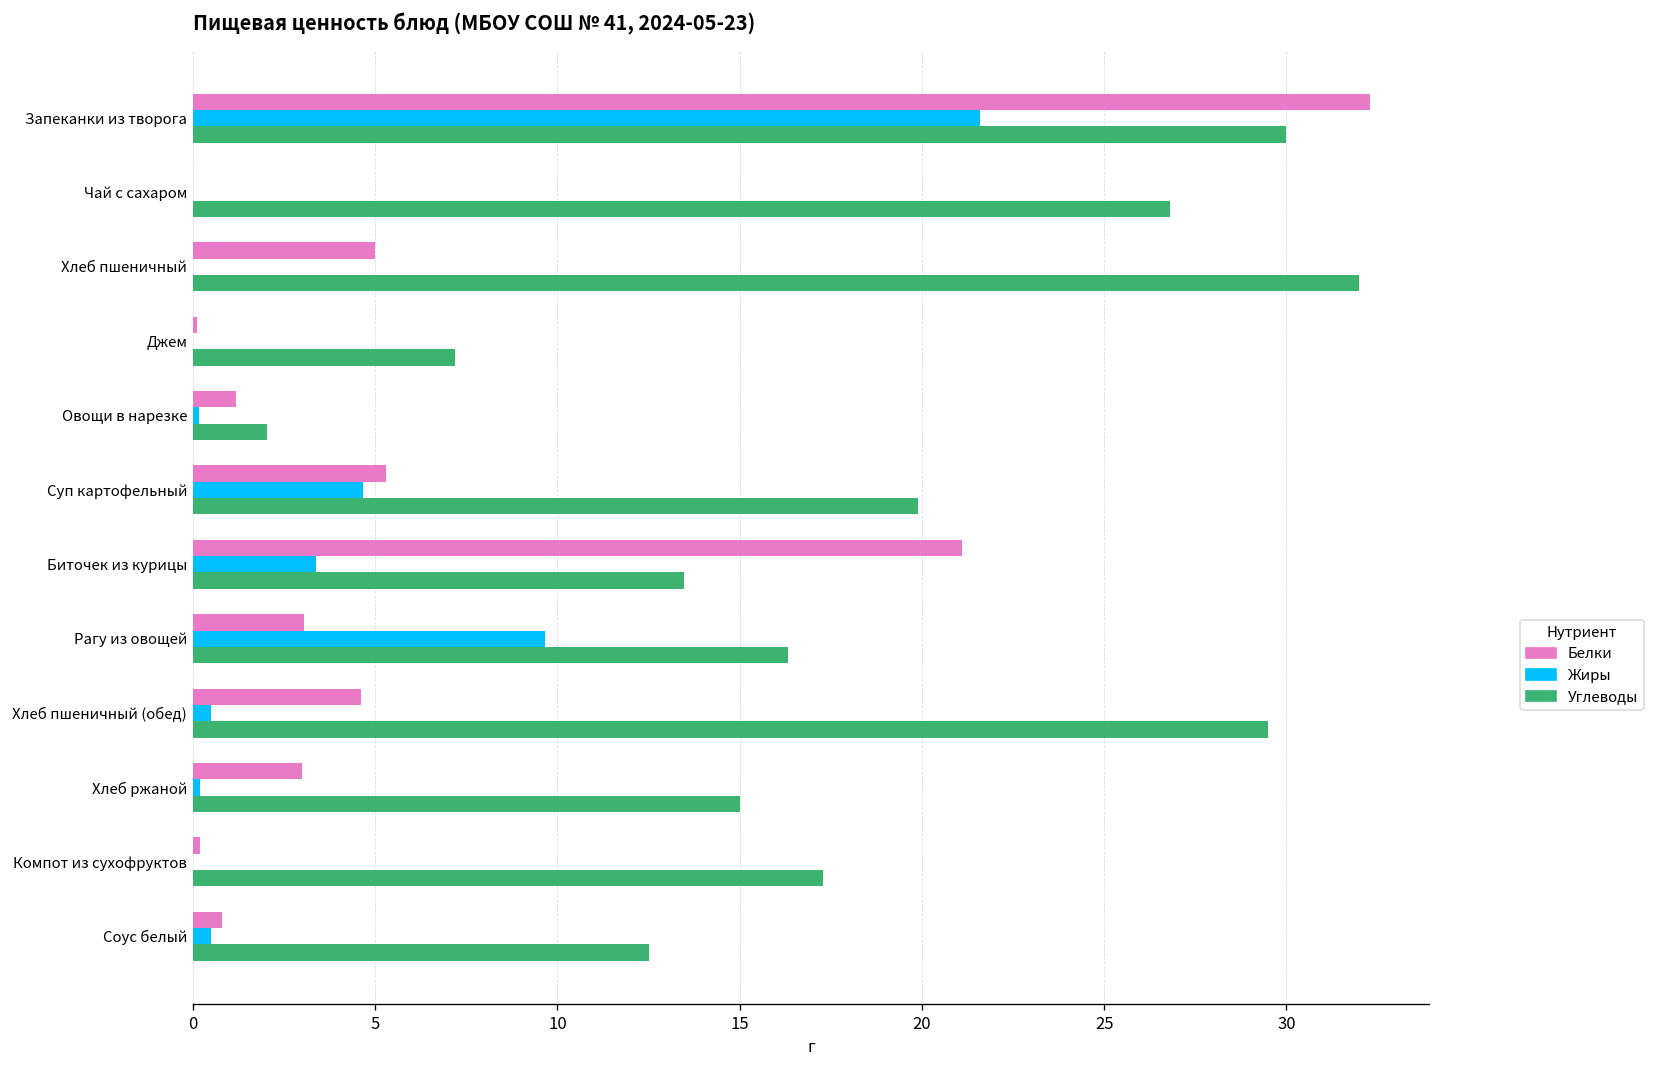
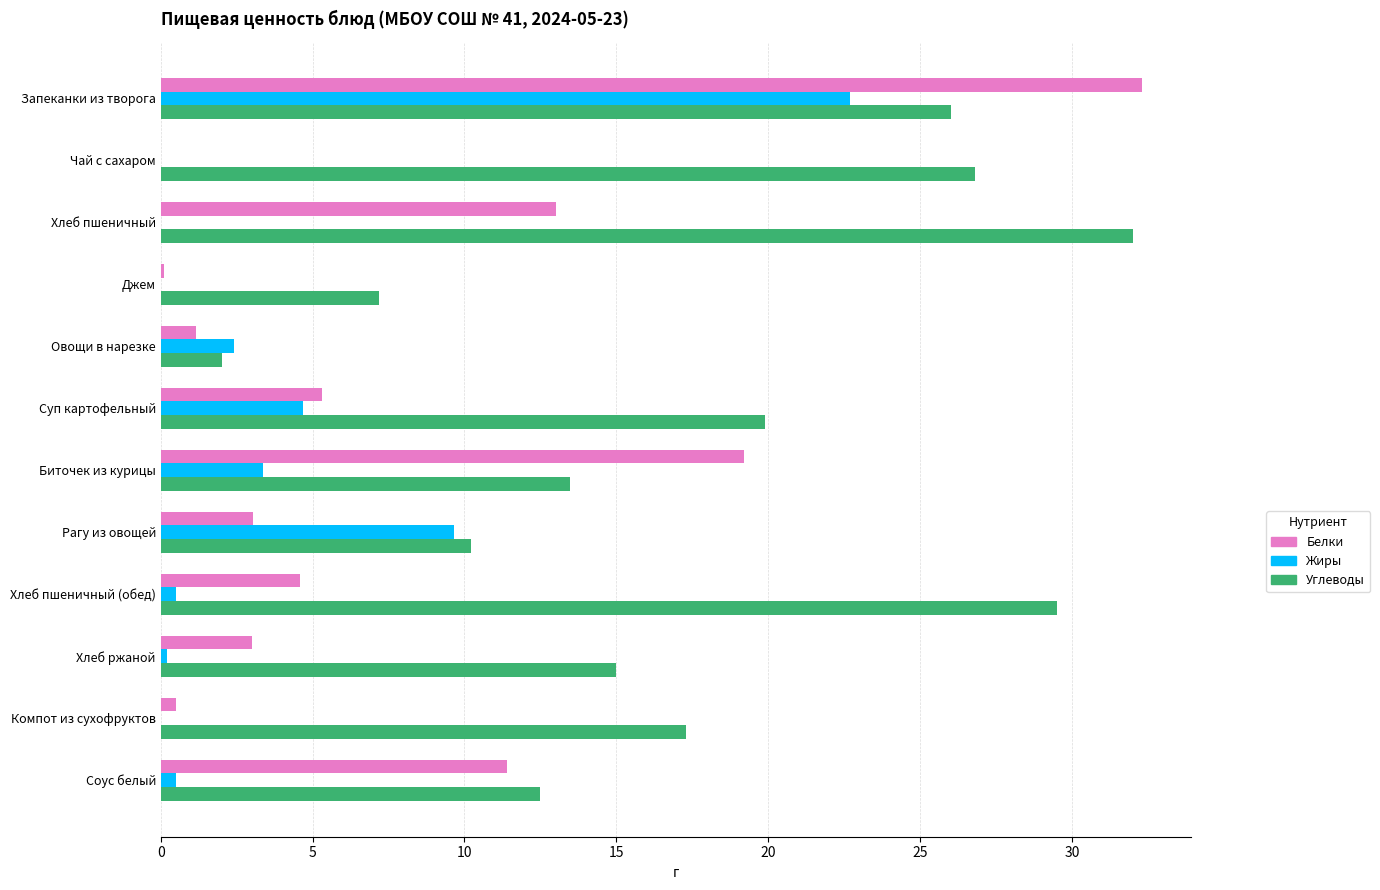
  {
    "Белки": {
      "Запеканки из творога": 32.3,
      "Чай с сахаром": 0.0,
-     "Хлеб пшеничный": 5,
+     "Хлеб пшеничный": 13,
      "Джем": 0.1,
      "Овощи в нарезке": 1.2,
      "Суп картофельный": 5.3,
-     "Биточек из курицы": 21.1,
+     "Биточек из курицы": 19.2,
      "Рагу из овощей": 3.0,
      "Хлеб пшеничный (обед)": 4.6,
      "Хлеб ржаной": 3.0,
-     "Компот из сухофруктов": 0.2,
-     "Соус белый": 0.8
+     "Компот из сухофруктов": 0.5,
+     "Соус белый": 11.4
    },
    "Жиры": {
-     "Запеканки из творога": 21.6,
+     "Запеканки из творога": 22.7,
      "Чай с сахаром": 0.0,
      "Хлеб пшеничный": 0.0,
      "Джем": 0.0,
-     "Овощи в нарезке": 0.2,
+     "Овощи в нарезке": 2.4,
      "Суп картофельный": 4.7,
      "Биточек из курицы": 3.4,
      "Рагу из овощей": 9.7,
      "Хлеб пшеничный (обед)": 0.5,
      "Хлеб ржаной": 0.2,
      "Компот из сухофруктов": 0.0,
      "Соус белый": 0.5
    },
    "Углеводы": {
-     "Запеканки из творога": 30,
+     "Запеканки из творога": 26,
      "Чай с сахаром": 26.8,
      "Хлеб пшеничный": 32.0,
      "Джем": 7.2,
      "Овощи в нарезке": 2.0,
      "Суп картофельный": 19.9,
      "Биточек из курицы": 13.5,
-     "Рагу из овощей": 16.3,
+     "Рагу из овощей": 10.2,
      "Хлеб пшеничный (обед)": 29.5,
      "Хлеб ржаной": 15.0,
      "Компот из сухофруктов": 17.3,
      "Соус белый": 12.5
    }
  }
